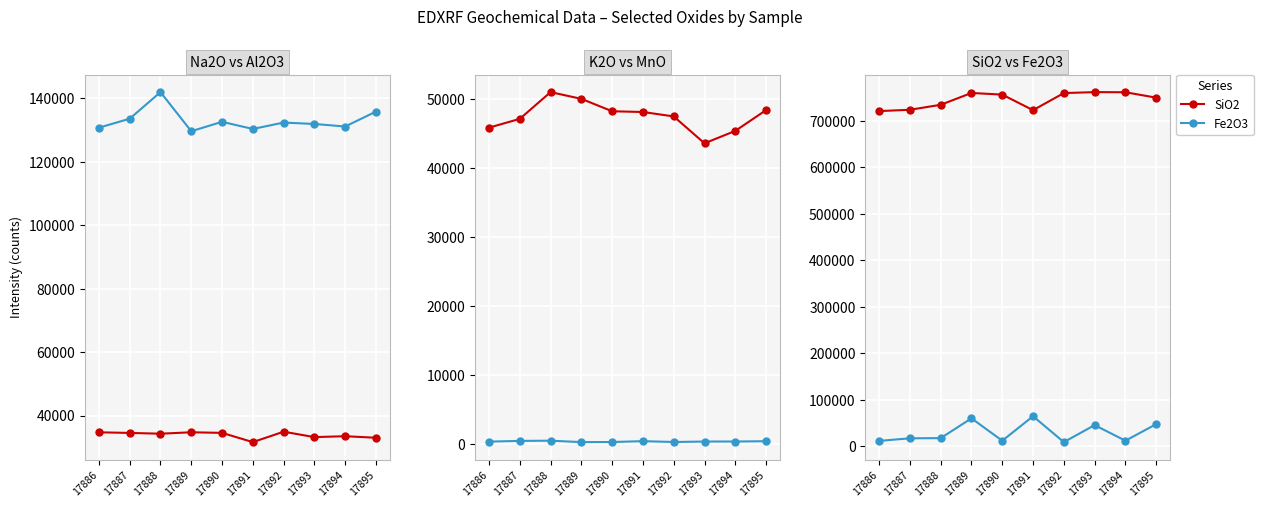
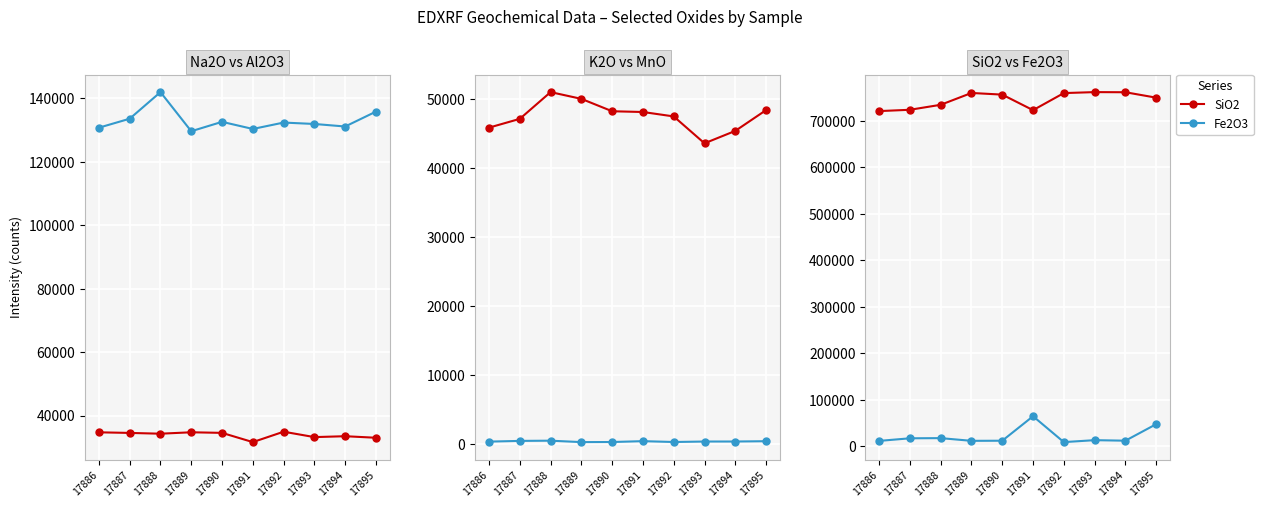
  {
    "SiO2 vs Fe2O3": {
      "SiO2": {
        "17886": 720000,
        "17887": 720000,
        "17888": 730000,
        "17889": 760000,
        "17890": 760000,
        "17891": 720000,
        "17892": 760000,
        "17893": 760000,
        "17894": 760000,
        "17895": 750000
      },
      "Fe2O3": {
        "17886": 10000,
        "17887": 20000,
        "17888": 20000,
-       "17889": 60000,
+       "17889": 10000,
        "17890": 10000,
        "17891": 60000,
        "17892": 10000,
-       "17893": 50000,
+       "17893": 10000,
        "17894": 10000,
        "17895": 50000
      }
    }
  }
